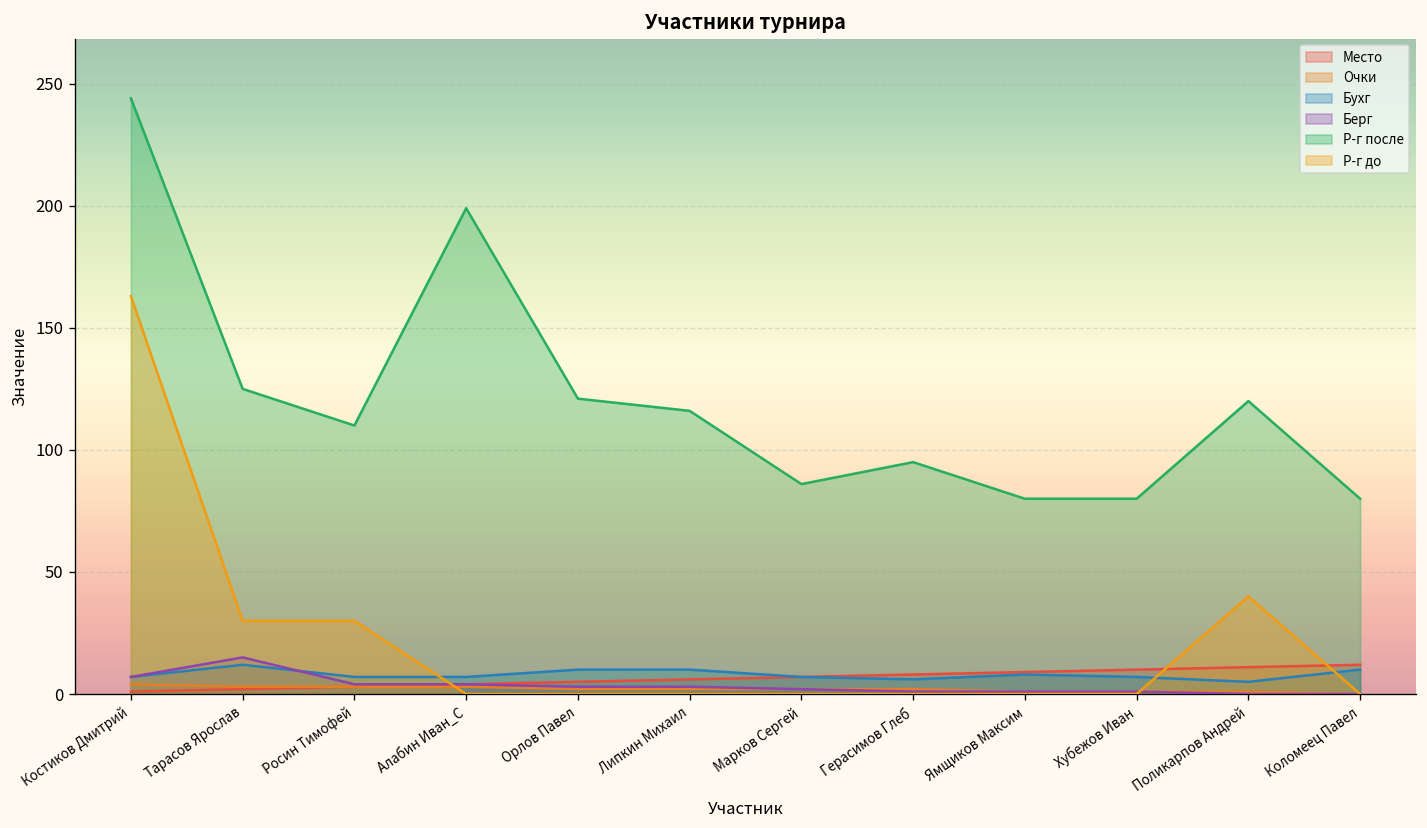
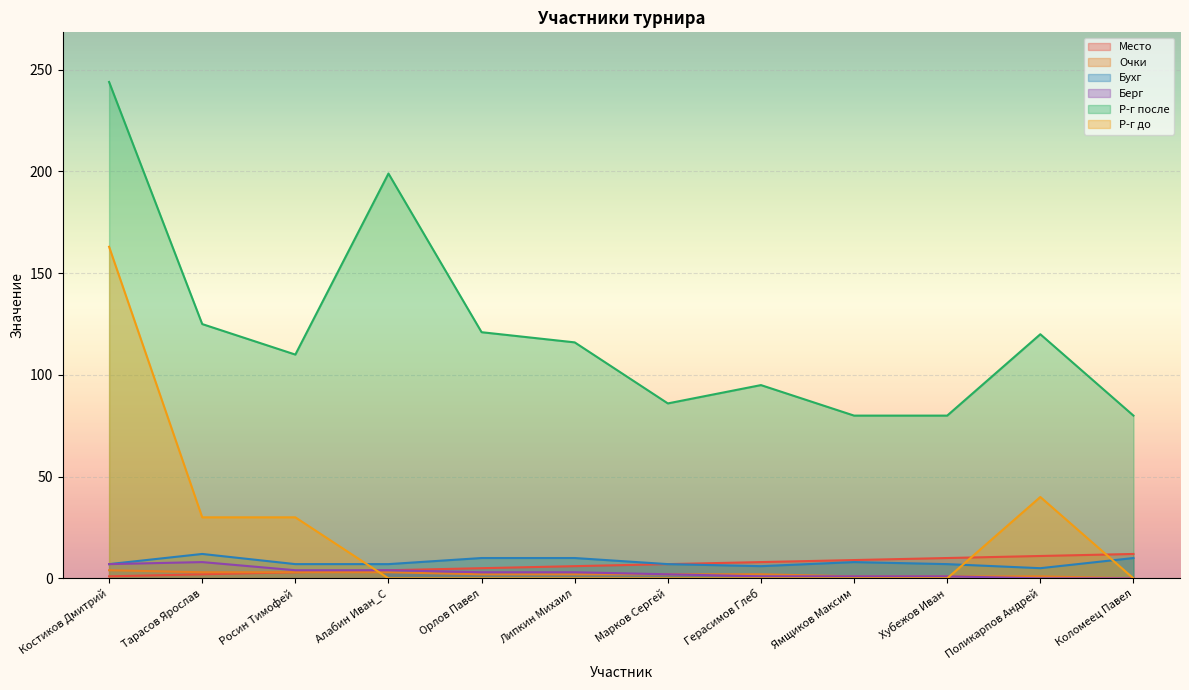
  {
    "Берг": {
-     "Тарасов Ярослав": 15
+     "Тарасов Ярослав": 8
    }
  }
